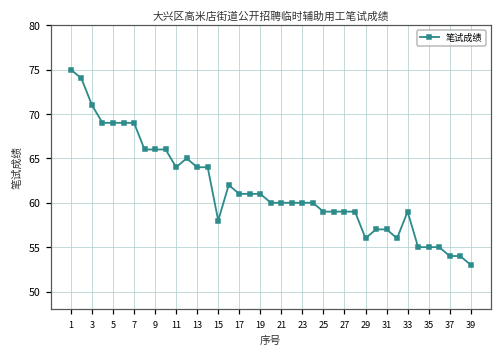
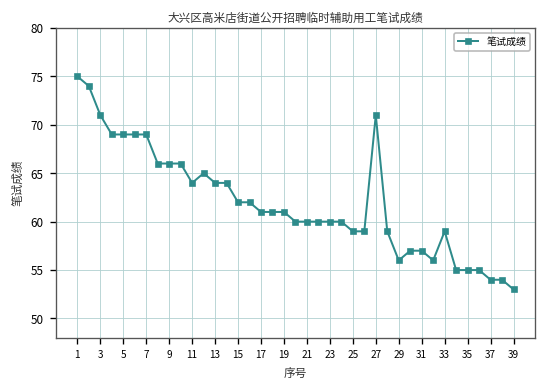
  {
    "1": 75,
    "3": 71,
    "5": 69,
    "7": 69,
    "9": 66,
    "11": 64,
    "13": 64,
-   "15": 58,
+   "15": 62,
    "17": 61,
    "19": 61,
    "21": 60,
    "23": 60,
    "25": 59,
-   "27": 59,
+   "27": 71,
    "29": 56,
    "31": 57,
    "33": 59,
    "35": 55,
    "37": 54,
    "39": 53
  }
